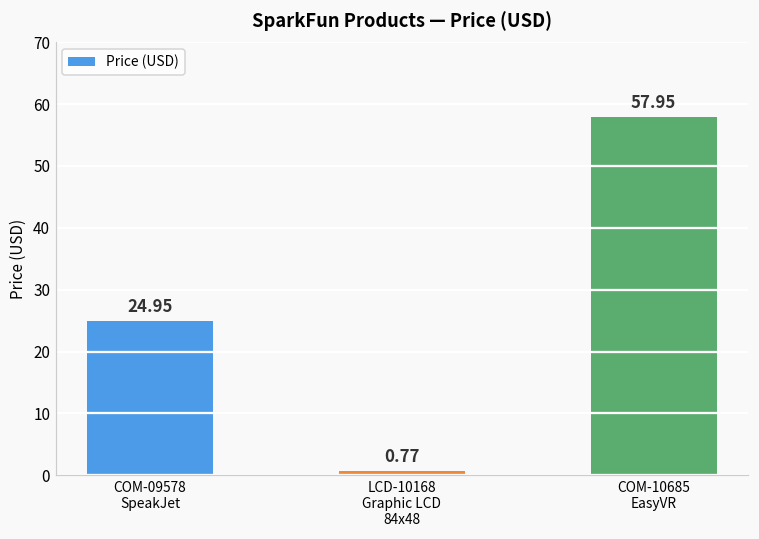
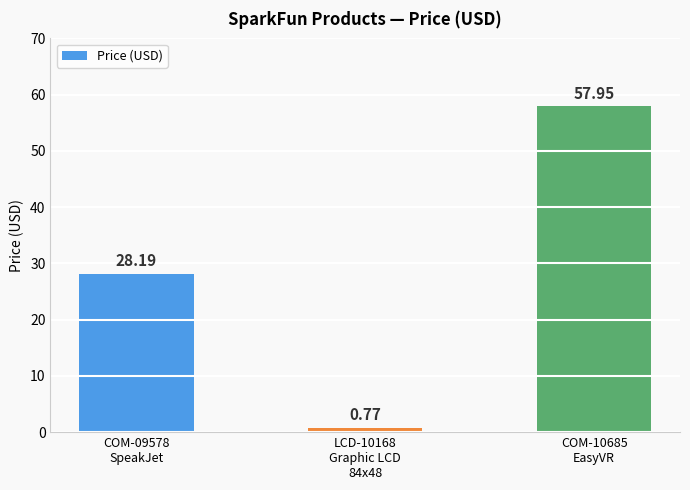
  {
-   "COM-09578 SpeakJet": 24.95,
+   "COM-09578 SpeakJet": 28.19,
    "LCD-10168 Graphic LCD 84x48": 0.77,
    "COM-10685 EasyVR": 57.95
  }
